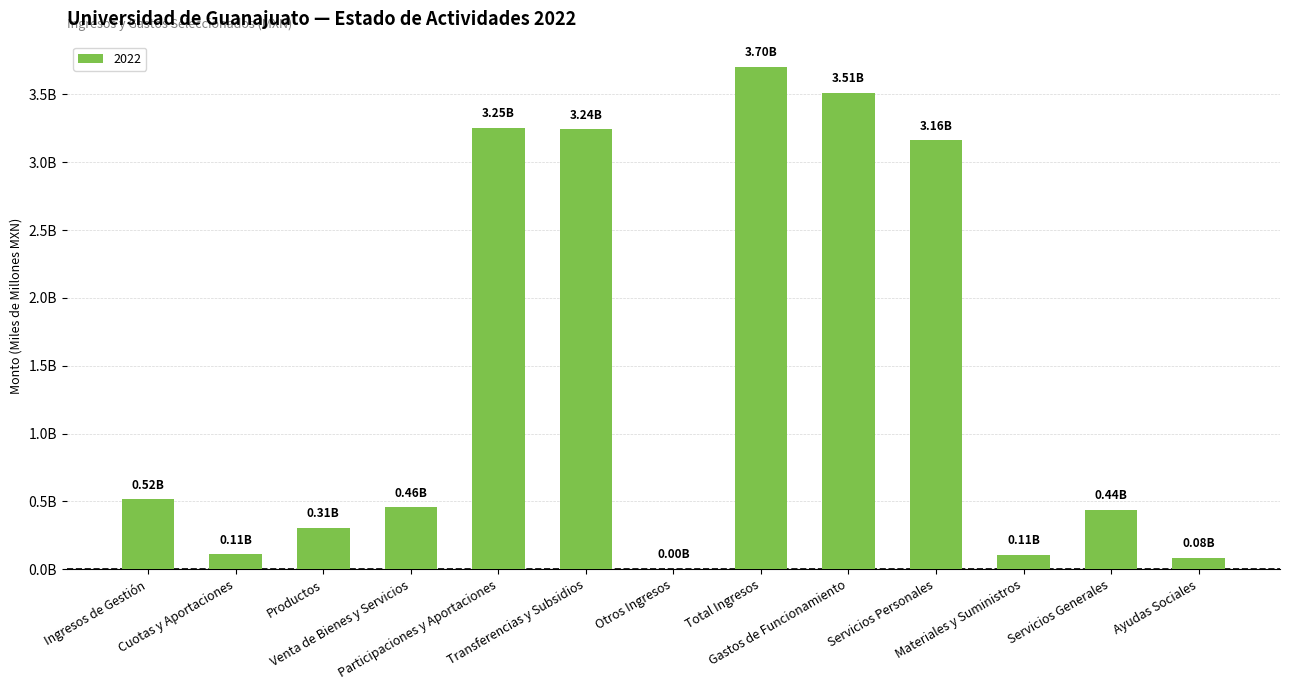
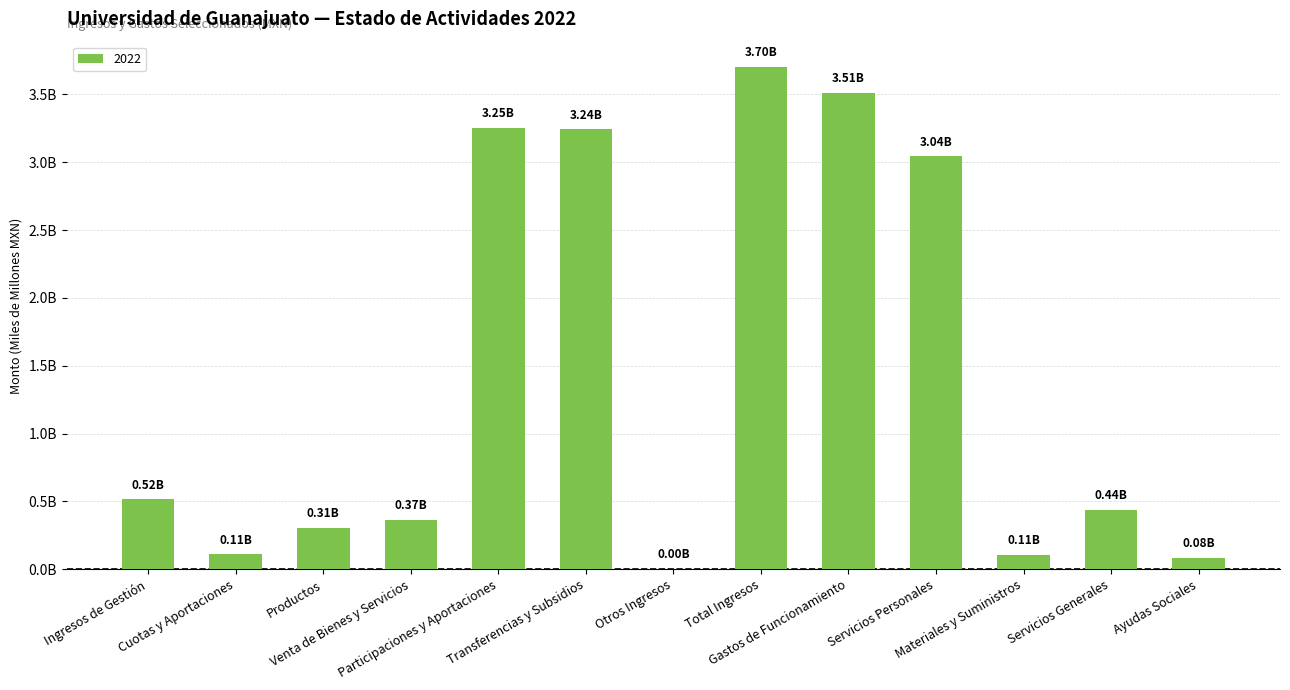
  {
    "Ingresos de Gestión": "0.52B",
    "Cuotas y Aportaciones": "0.11B",
    "Productos": "0.31B",
-   "Venta de Bienes y Servicios": "0.46B",
+   "Venta de Bienes y Servicios": "0.37B",
    "Participaciones y Aportaciones": "3.25B",
    "Transferencias y Subsidios": "3.24B",
    "Otros Ingresos": "0.00B",
    "Total Ingresos": "3.70B",
    "Gastos de Funcionamiento": "3.51B",
-   "Servicios Personales": "3.16B",
+   "Servicios Personales": "3.04B",
    "Materiales y Suministros": "0.11B",
    "Servicios Generales": "0.44B",
    "Ayudas Sociales": "0.08B"
  }
